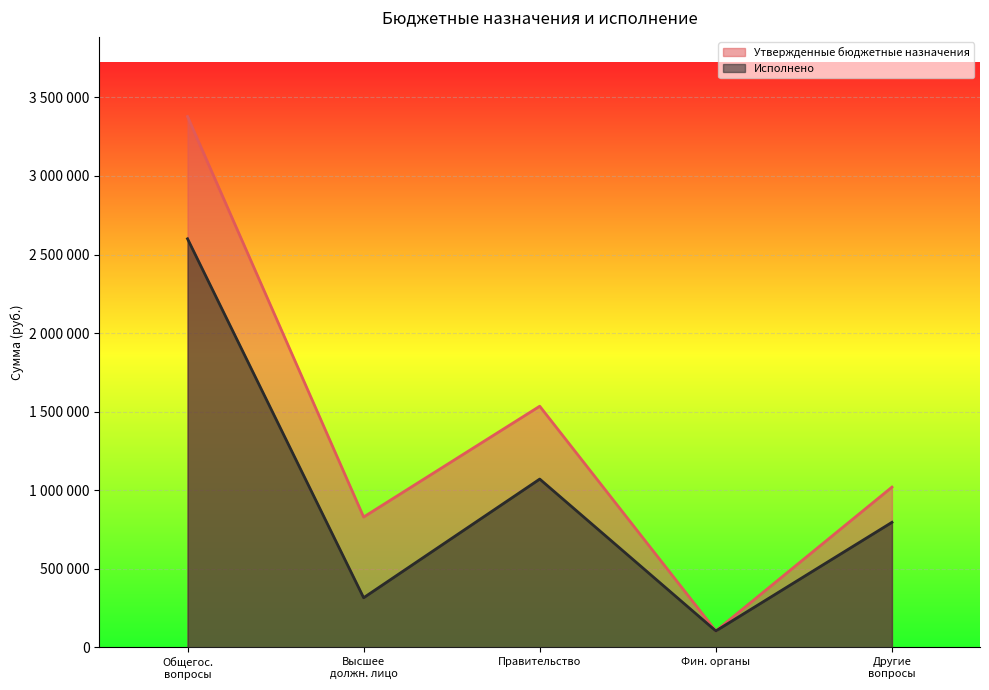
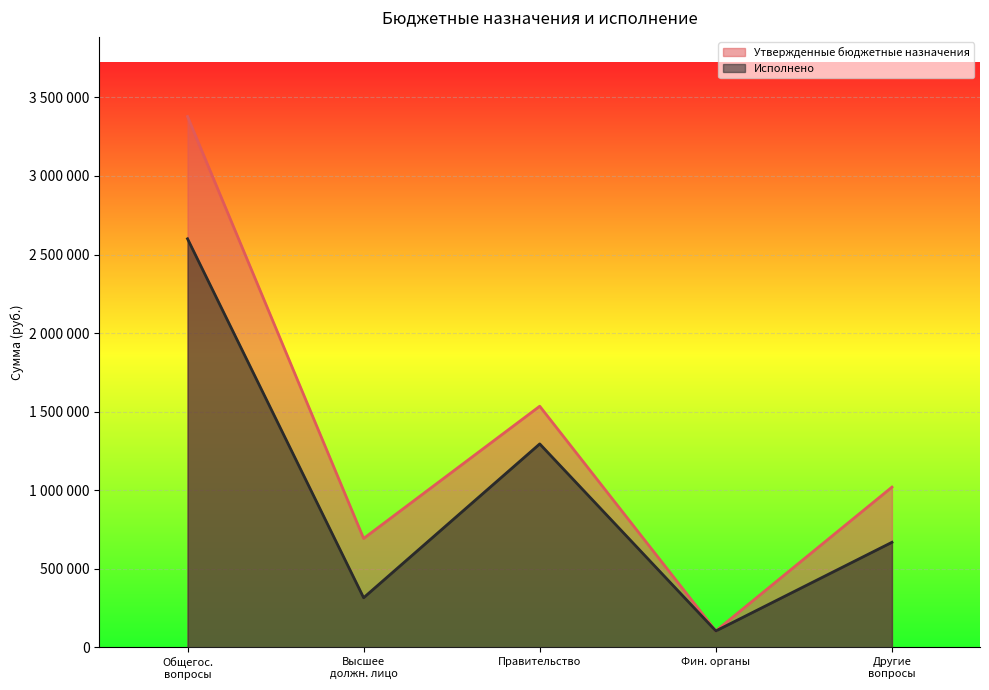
  {
    "Утвержденные бюджетные назначения": {
      "Общегос. вопросы": 3380000,
-     "Высшее должн. лицо": 830000,
+     "Высшее должн. лицо": 690000,
      "Правительство": 1540000,
      "Другие вопросы": 1020000
    },
    "Исполнено": {
      "Общегос. вопросы": 2600000,
      "Высшее должн. лицо": 320000,
-     "Правительство": 1070000,
-     "Другие вопросы": 800000
+     "Правительство": 1300000,
+     "Другие вопросы": 670000
    }
  }
